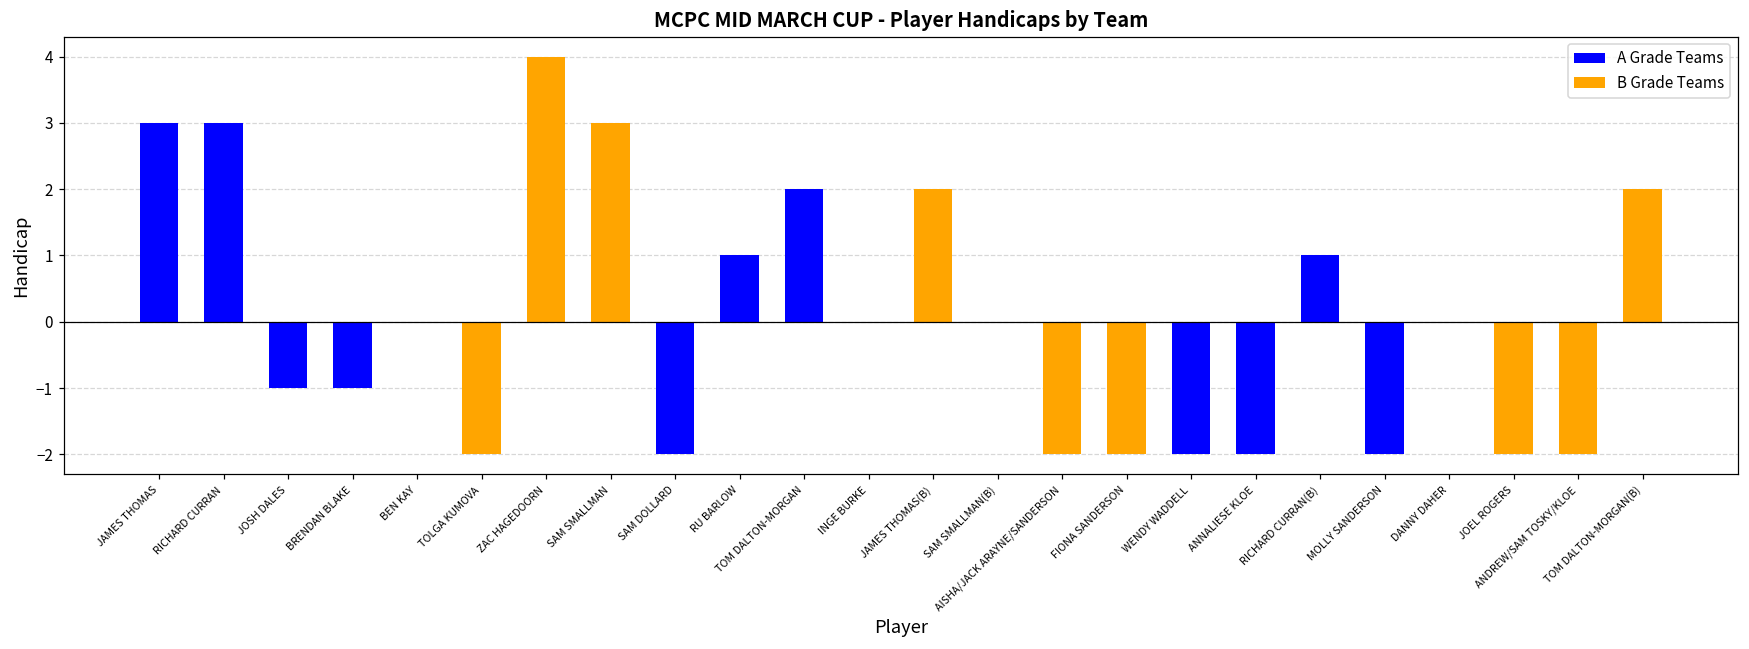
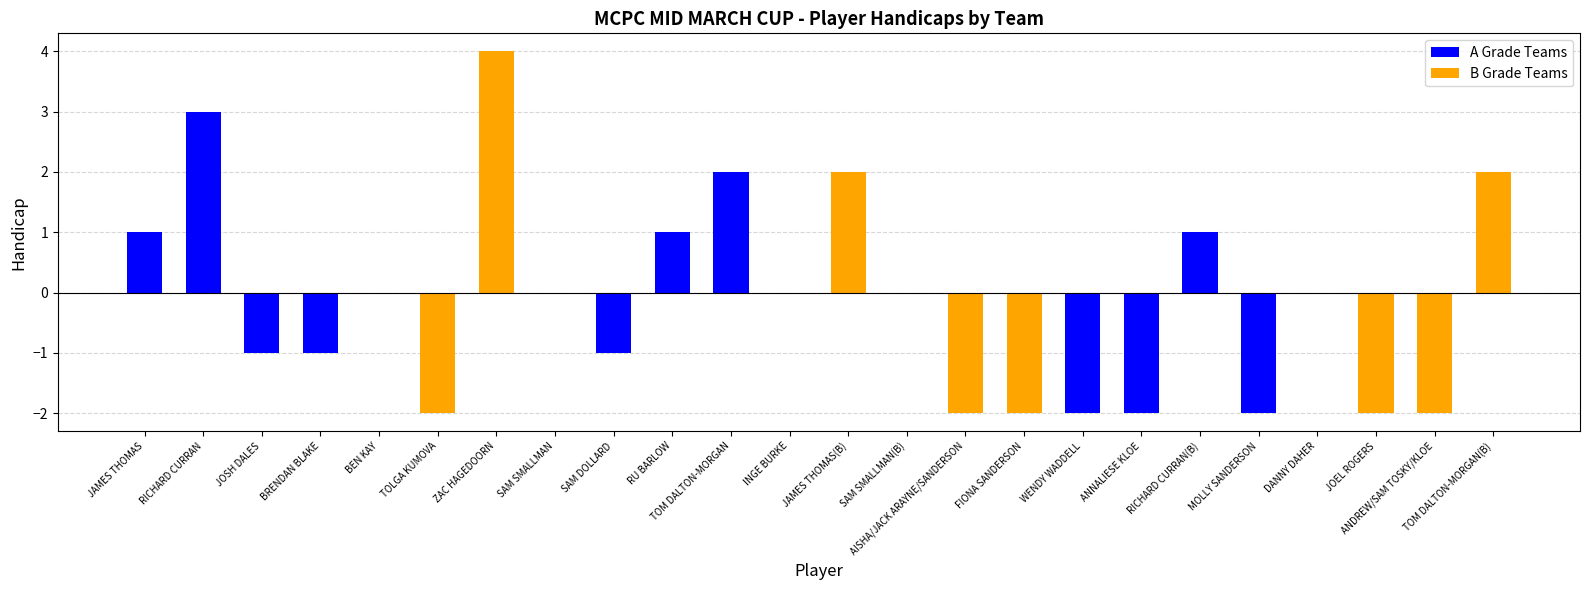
  {
    "A Grade Teams": {
-     "JAMES THOMAS": 3,
+     "JAMES THOMAS": 1,
      "RICHARD CURRAN": 3,
      "JOSH DALES": -1,
      "BRENDAN BLAKE": -1,
-     "SAM DOLLARD": -2,
+     "SAM DOLLARD": -1,
      "RU BARLOW": 1,
      "TOM DALTON-MORGAN": 2,
      "INGE BURKE": 0,
      "WENDY WADDELL": -2,
      "ANNALIESE KLOE": -2,
      "RICHARD CURRAN(B)": 1,
      "MOLLY SANDERSON": -2
    },
    "B Grade Teams": {
      "BEN KAY": 0,
      "TOLGA KUMOVA": -2,
      "ZAC HAGEDOORN": 4,
-     "SAM SMALLMAN": 3,
+     "SAM SMALLMAN": 0,
      "JAMES THOMAS(B)": 2,
      "SAM SMALLMAN(B)": 0,
      "AISHA/JACK ARAYNE/SANDERSON": -2,
      "FIONA SANDERSON": -2,
      "DANNY DAHER": 0,
      "JOEL ROGERS": -2,
      "ANDREW/SAM TOSKY/KLOE": -2,
      "TOM DALTON-MORGAN(B)": 2
    }
  }
